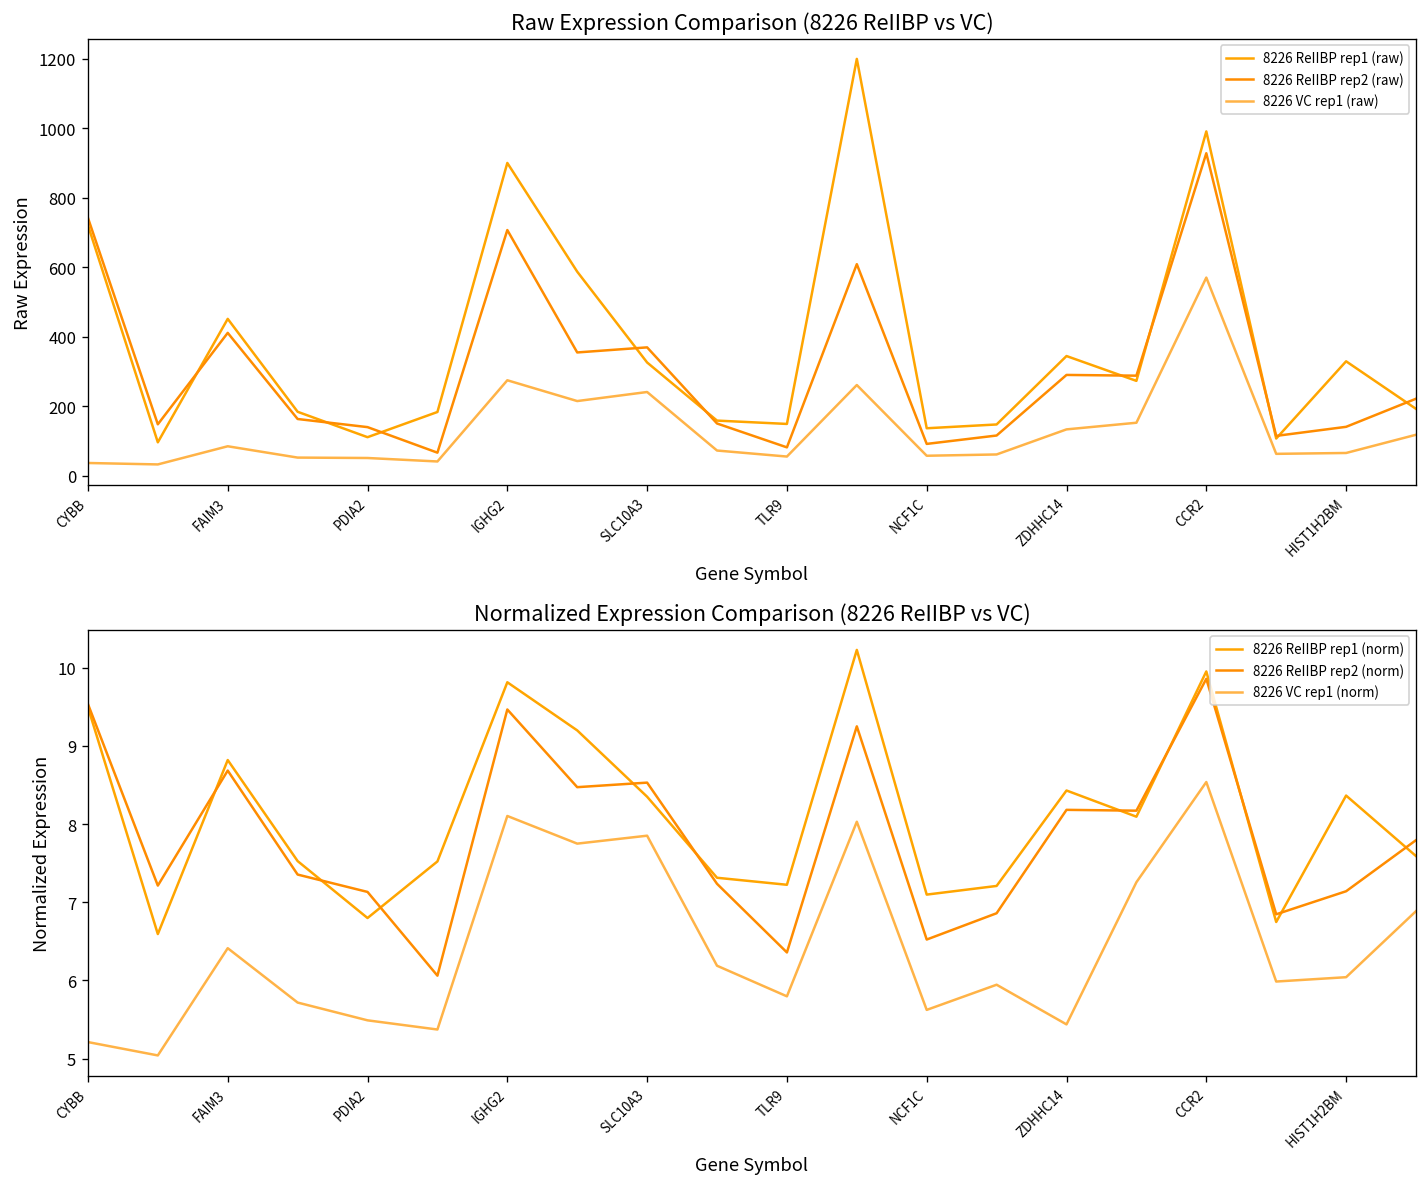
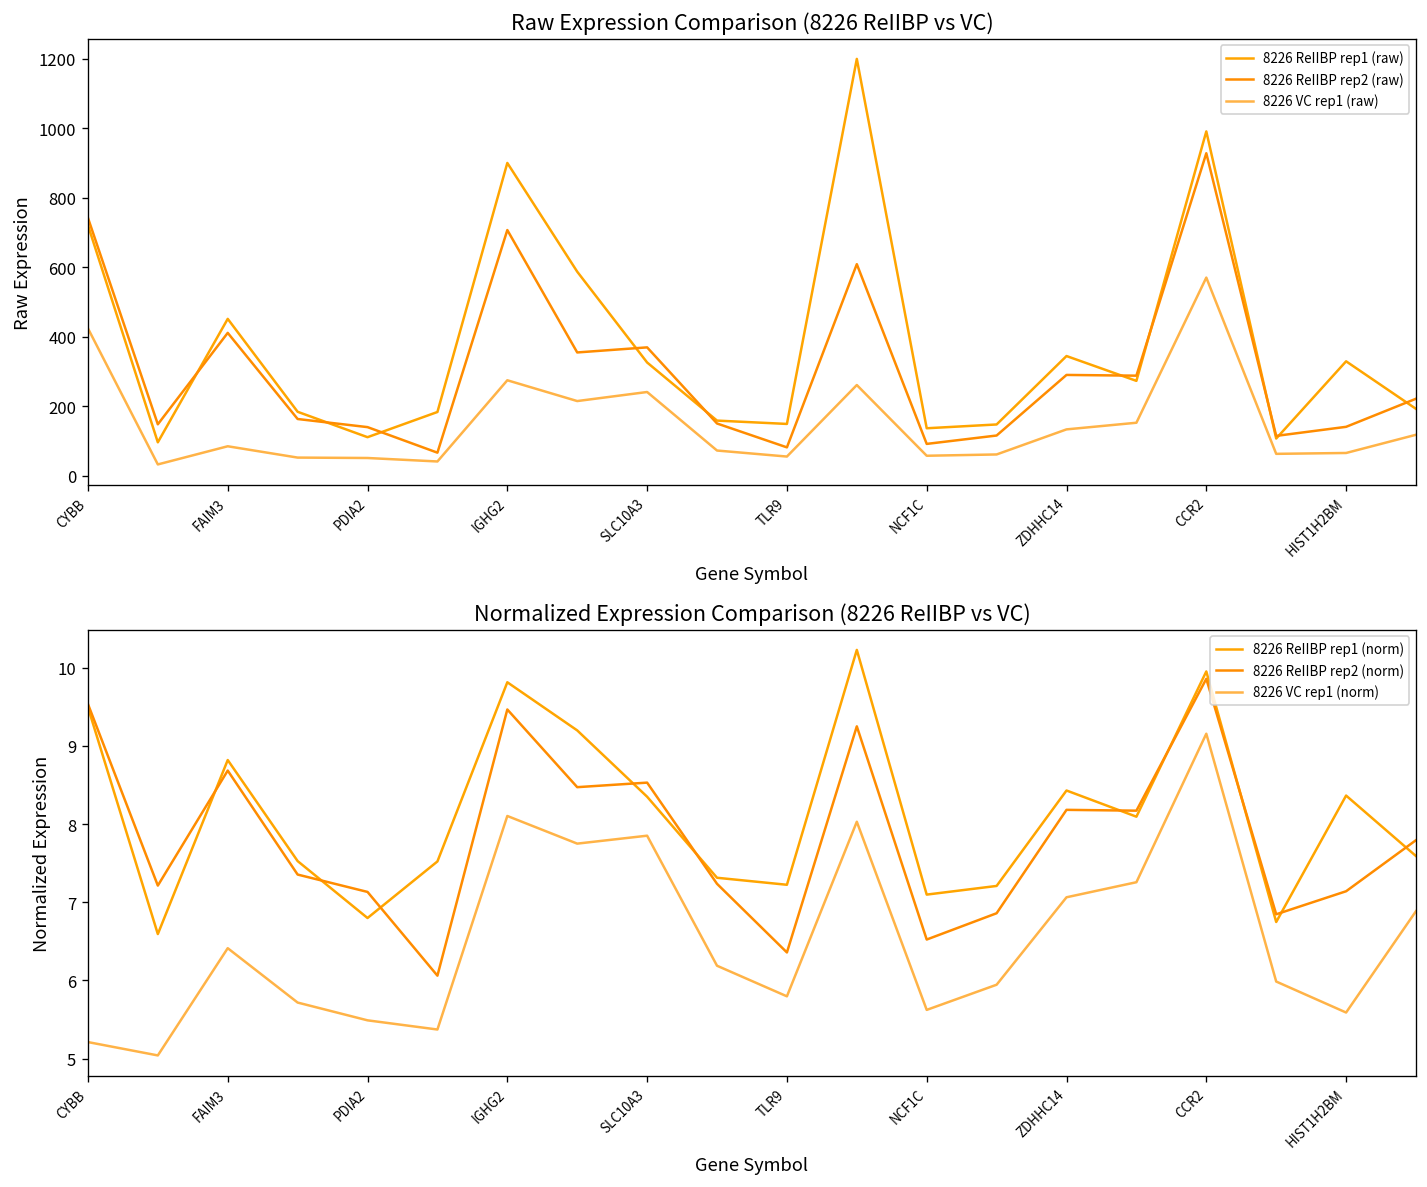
  {
    "Raw Expression Comparison (8226 ReIIBP vs VC)": {
      "8226 VC rep1 (raw)": {
-       "CYBB": 40,
+       "CYBB": 420,
        "FAIM3": 90,
        "PDIA2": 50,
        "IGHG2": 280,
        "SLC10A3": 240,
        "TLR9": 60,
        "NCF1C": 60,
        "ZDHHC14": 130,
        "CCR2": 570,
        "HIST1H2BM": 70
      }
    },
    "Normalized Expression Comparison (8226 ReIIBP vs VC)": {
      "8226 VC rep1 (norm)": {
        "CYBB": 5.2,
        "FAIM3": 6.4,
        "PDIA2": 5.5,
        "IGHG2": 8.1,
        "SLC10A3": 7.9,
        "TLR9": 5.8,
        "NCF1C": 5.6,
-       "ZDHHC14": 5.4,
-       "CCR2": 8.5,
-       "HIST1H2BM": 6.0
+       "ZDHHC14": 7.1,
+       "CCR2": 9.2,
+       "HIST1H2BM": 5.6
      }
    }
  }
